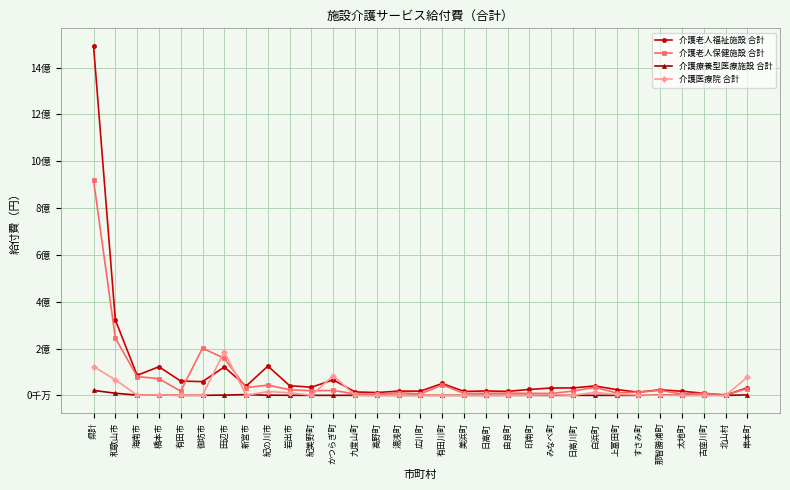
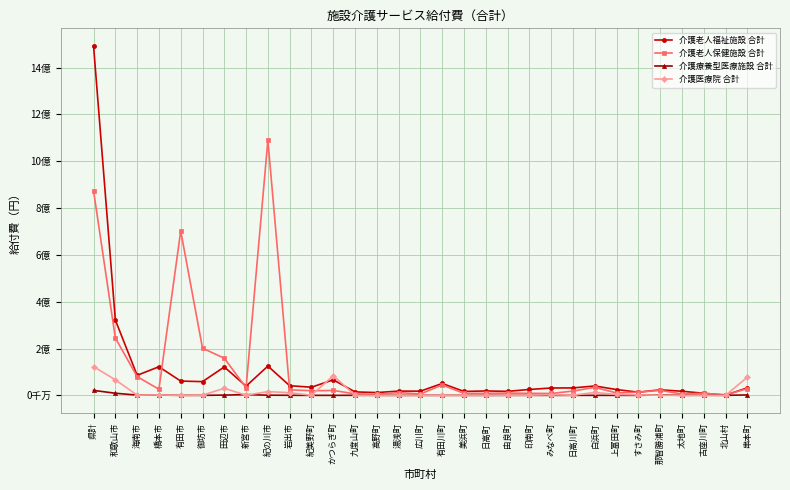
  {
    "介護老人保健施設 合計": {
-     "県計": "9.2億",
+     "県計": "8.7億",
      "和歌山市": "2.5億",
-     "橋本市": "0.7億",
-     "有田市": "0.2億",
+     "橋本市": "0.3億",
+     "有田市": "7.0億",
      "御坊市": "2.0億",
      "田辺市": "1.6億",
-     "紀の川市": "0.4億",
+     "紀の川市": "10.9億",
      "岩出市": "0.2億",
      "紀美野町": "0.2億",
      "かつらぎ町": "0.2億",
      "日高川町": "0.2億"
    },
    "介護医療院 合計": {
      "県計": "1.2億",
      "和歌山市": "0.7億",
-     "田辺市": "1.9億",
+     "田辺市": "0.3億",
      "紀の川市": "0.2億",
      "岩出市": "0.1億",
      "かつらぎ町": "0.8億",
      "白浜町": "0.1億",
      "串本町": "0.8億"
    }
  }
